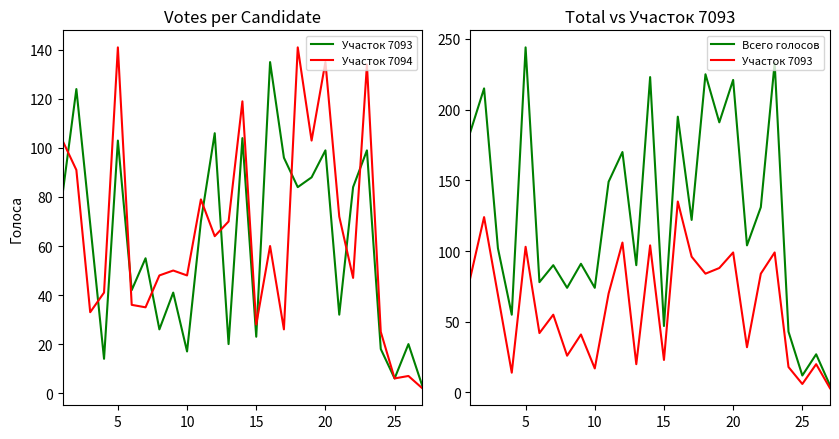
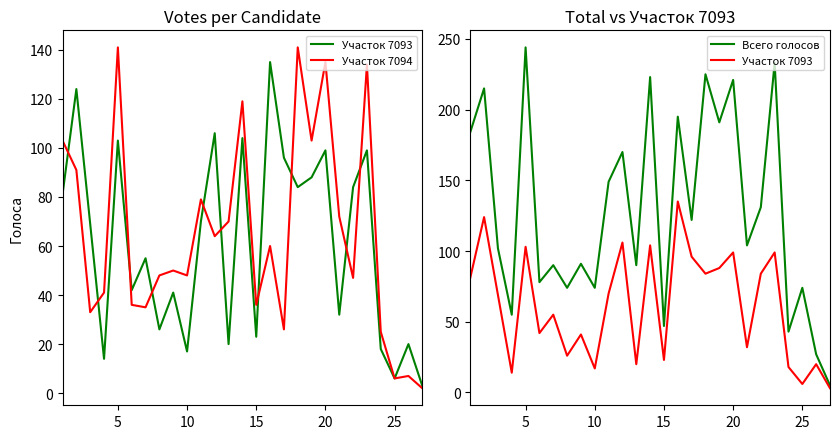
  {
    "Votes per Candidate": {
      "Участок 7094": {
        "5": 141,
        "10": 48,
-       "15": 28
+       "15": 36
      }
    },
    "Total vs Участок 7093": {
      "Всего голосов": {
        "5": 244,
        "10": 74,
        "15": 47,
        "20": 221,
-       "25": 12
+       "25": 74
      },
      "Участок 7093": {
        "5": 103,
        "10": 17,
        "15": 23,
        "20": 99,
        "25": 6
      }
    }
  }
